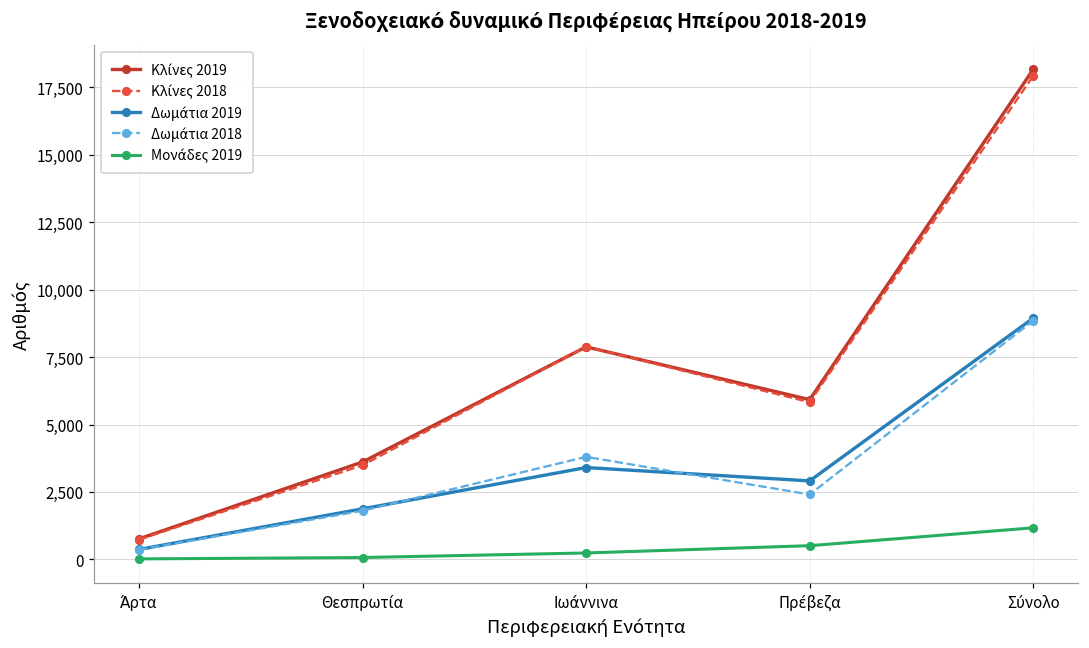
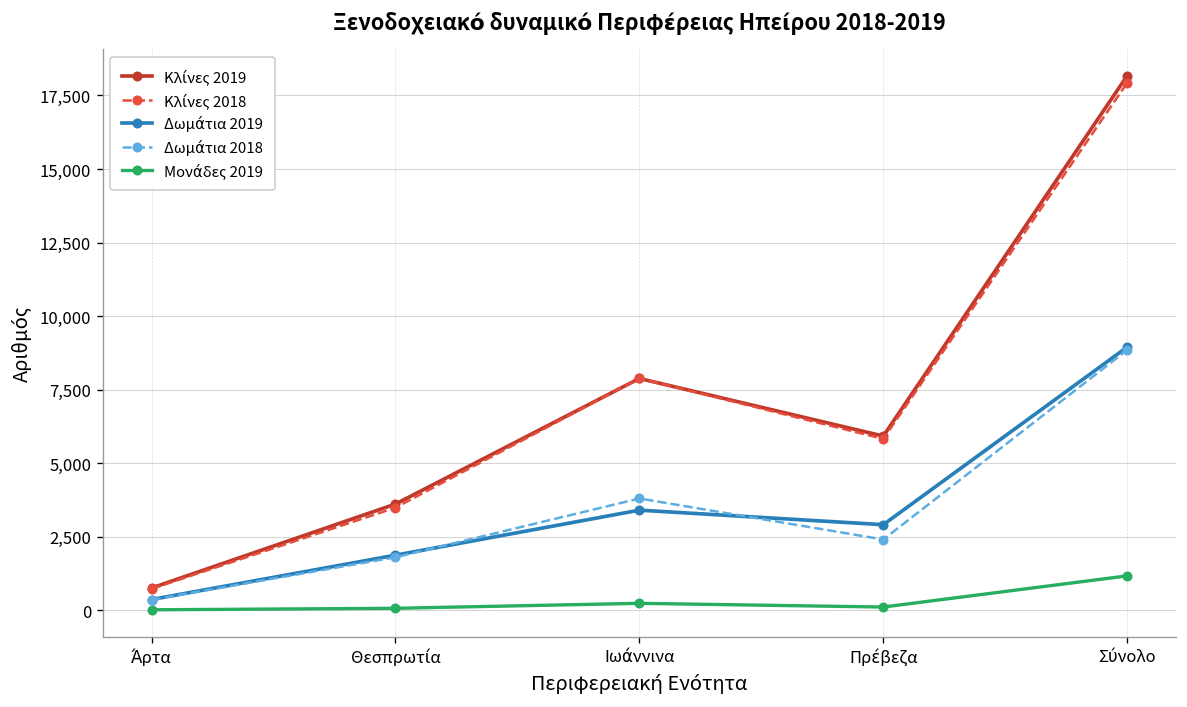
  {
    "Δωμάτια 2019": {
      "Ιωάννινα": "3,400",
      "Πρέβεζα": "2,900"
    },
    "Δωμάτια 2018": {
      "Ιωάννινα": "3,800",
      "Πρέβεζα": "2,400"
    },
    "Μονάδες 2019": {
      "Άρτα": "0",
      "Θεσπρωτία": "100",
      "Ιωάννινα": "200",
-     "Πρέβεζα": "500",
+     "Πρέβεζα": "100",
      "Σύνολο": "1,200"
    }
  }
